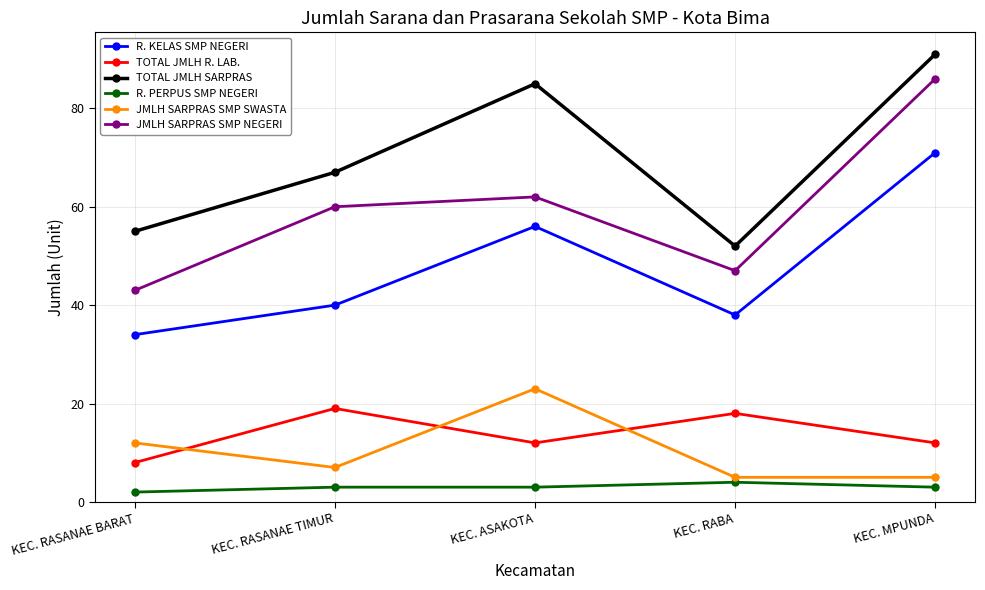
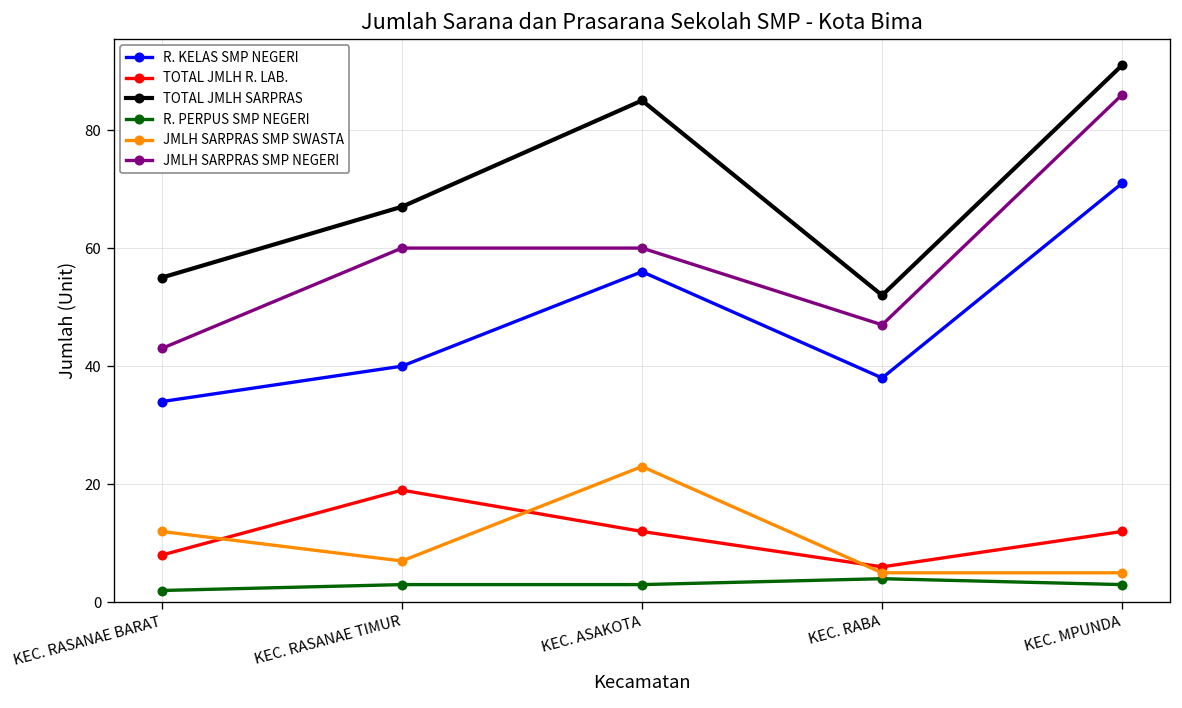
  {
    "R. KELAS SMP NEGERI": {
      "KEC. RASANAE BARAT": 34,
      "KEC. RASANAE TIMUR": 40,
      "KEC. ASAKOTA": 56,
      "KEC. RABA": 38,
      "KEC. MPUNDA": 71
    },
    "TOTAL JMLH R. LAB.": {
      "KEC. RASANAE BARAT": 8,
      "KEC. RASANAE TIMUR": 19,
      "KEC. ASAKOTA": 12,
-     "KEC. RABA": 18,
+     "KEC. RABA": 6,
      "KEC. MPUNDA": 12
    },
    "TOTAL JMLH SARPRAS": {
      "KEC. RASANAE BARAT": 55,
      "KEC. RASANAE TIMUR": 67,
      "KEC. ASAKOTA": 85,
      "KEC. RABA": 52,
      "KEC. MPUNDA": 91
    },
    "R. PERPUS SMP NEGERI": {
      "KEC. RASANAE BARAT": 2,
      "KEC. RASANAE TIMUR": 3,
      "KEC. ASAKOTA": 3,
      "KEC. RABA": 4,
      "KEC. MPUNDA": 3
    },
    "JMLH SARPRAS SMP SWASTA": {
      "KEC. RASANAE BARAT": 12,
      "KEC. RASANAE TIMUR": 7,
      "KEC. ASAKOTA": 23,
      "KEC. RABA": 5,
      "KEC. MPUNDA": 5
    },
    "JMLH SARPRAS SMP NEGERI": {
      "KEC. RASANAE BARAT": 43,
      "KEC. RASANAE TIMUR": 60,
-     "KEC. ASAKOTA": 62,
+     "KEC. ASAKOTA": 60,
      "KEC. RABA": 47,
      "KEC. MPUNDA": 86
    }
  }
